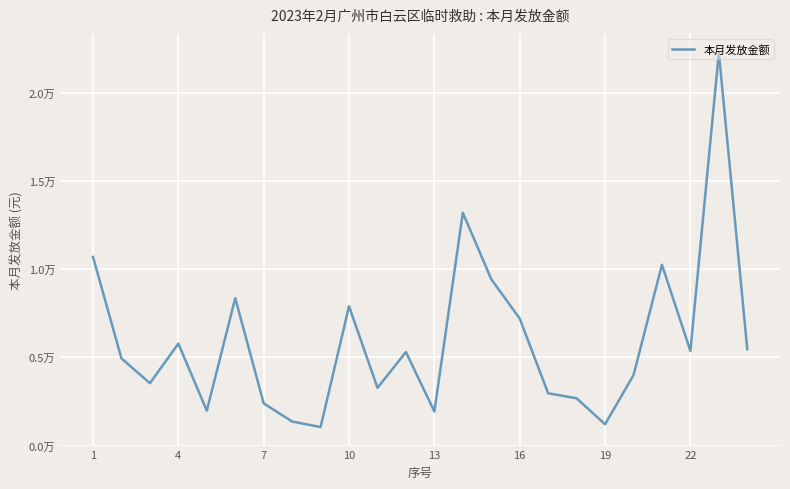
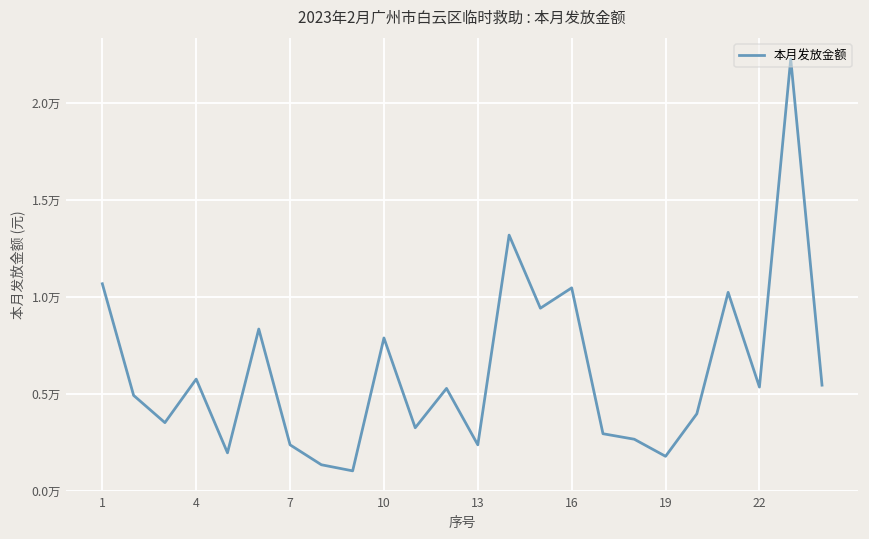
  {
    "1": "1.07万",
    "4": "0.58万",
    "7": "0.24万",
    "10": "0.79万",
-   "13": "0.19万",
-   "16": "0.72万",
-   "19": "0.12万",
+   "13": "0.24万",
+   "16": "1.05万",
+   "19": "0.18万",
    "22": "0.54万"
  }
